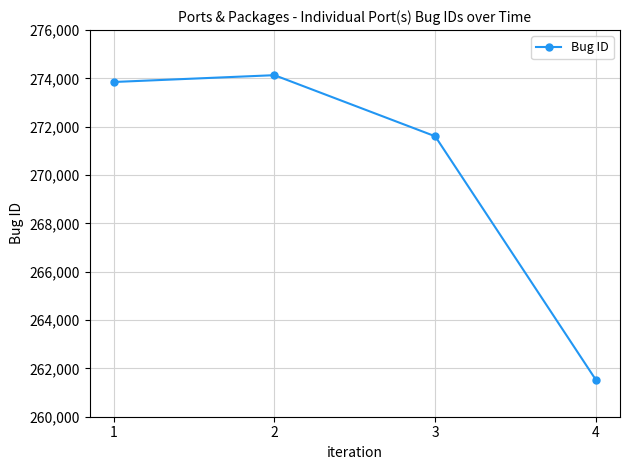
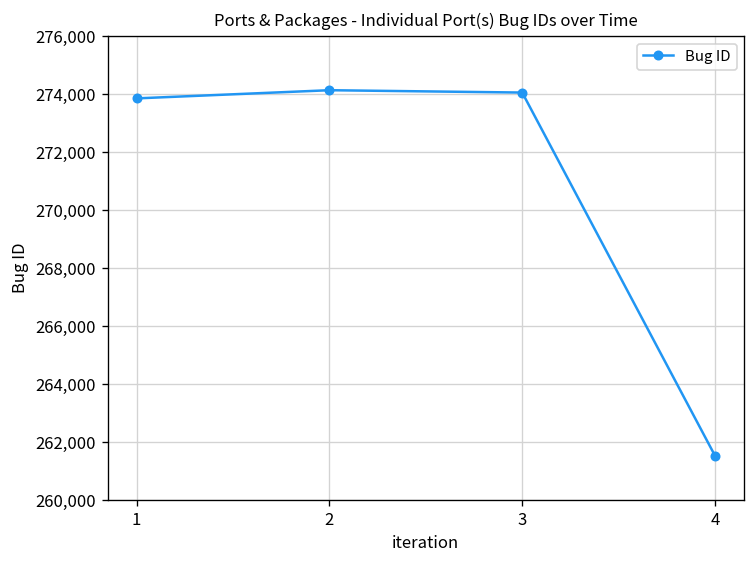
  {
    "1": "273,900",
    "2": "274,100",
-   "3": "271,600",
+   "3": "274,100",
    "4": "261,500"
  }
